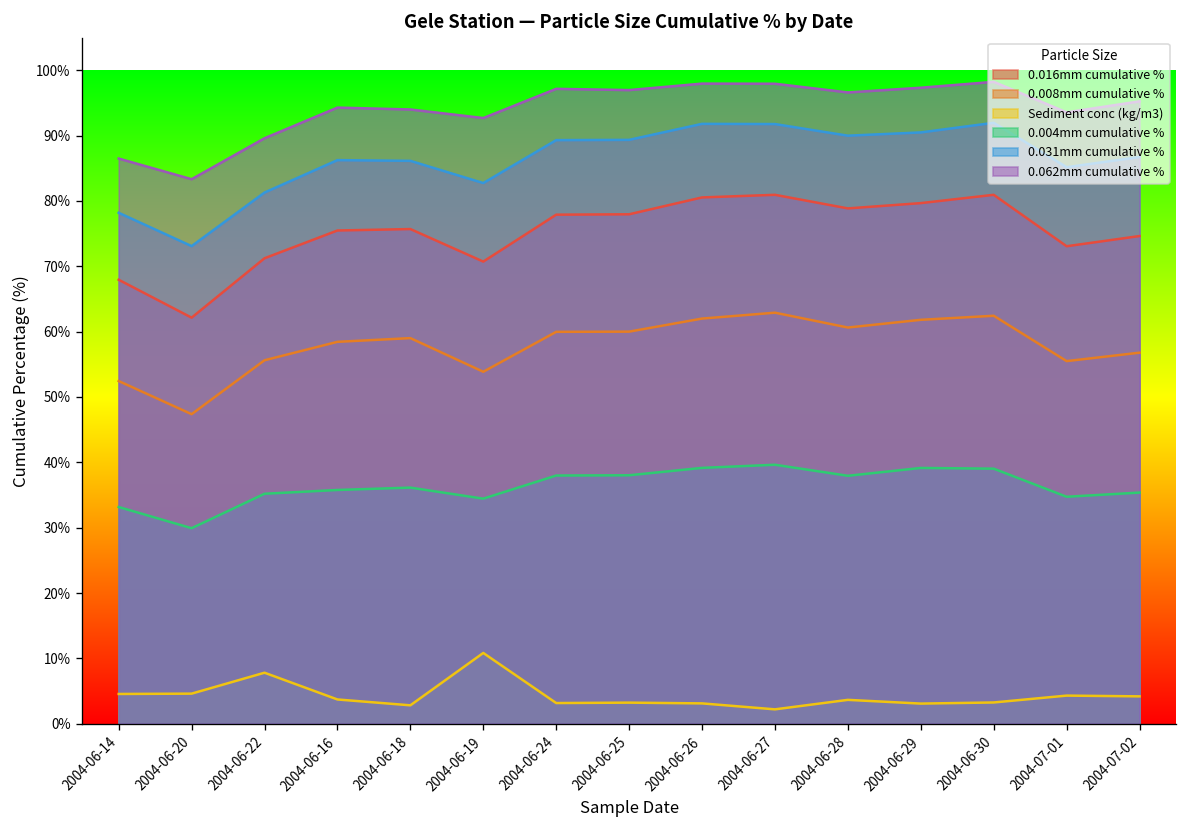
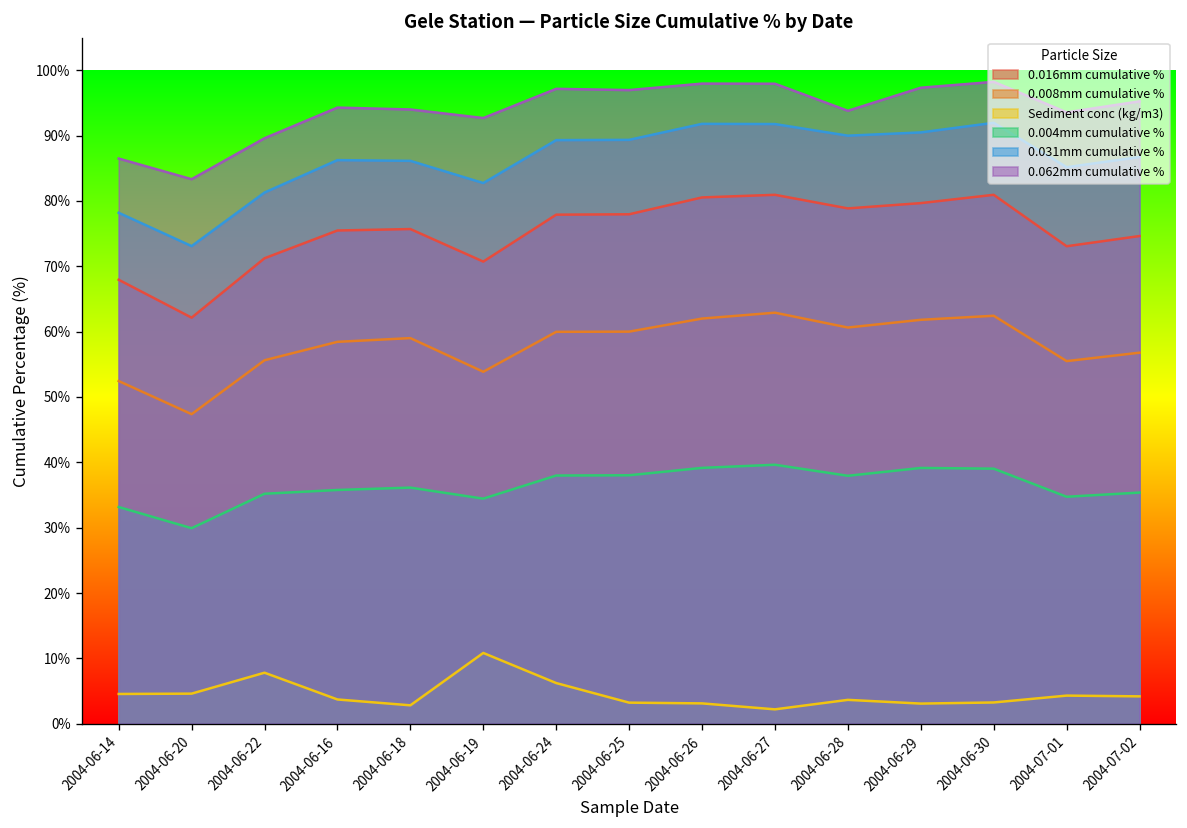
  {
    "Sediment conc (kg/m3)": {
      "2004-06-14": "5%",
      "2004-06-20": "5%",
      "2004-06-22": "8%",
      "2004-06-16": "4%",
      "2004-06-18": "3%",
      "2004-06-19": "11%",
-     "2004-06-24": "3%",
+     "2004-06-24": "6%",
      "2004-06-25": "3%",
      "2004-06-26": "3%",
      "2004-06-27": "2%",
      "2004-06-28": "4%",
      "2004-06-29": "3%",
      "2004-06-30": "3%",
      "2004-07-01": "4%",
      "2004-07-02": "4%"
    },
    "0.004mm cumulative %": {
      "2004-06-14": "33%",
      "2004-06-20": "30%",
      "2004-06-22": "35%",
      "2004-06-16": "36%",
      "2004-06-18": "36%",
      "2004-06-19": "34%",
      "2004-06-24": "38%",
      "2004-06-25": "38%",
      "2004-06-26": "39%",
      "2004-06-27": "40%",
      "2004-06-28": "38%",
      "2004-06-29": "39%",
      "2004-06-30": "39%",
      "2004-07-01": "35%",
      "2004-07-02": "35%"
    },
    "0.031mm cumulative %": {
      "2004-06-14": "78%",
      "2004-06-20": "73%",
      "2004-06-22": "81%",
      "2004-06-16": "86%",
      "2004-06-18": "86%",
      "2004-06-19": "83%",
      "2004-06-24": "89%",
      "2004-06-25": "89%",
      "2004-06-26": "92%",
      "2004-06-27": "92%",
      "2004-06-28": "90%",
      "2004-06-29": "90%"
    },
    "0.062mm cumulative %": {
      "2004-06-14": "86%",
      "2004-06-20": "83%",
      "2004-06-22": "90%",
      "2004-06-16": "94%",
      "2004-06-18": "94%",
      "2004-06-19": "93%",
      "2004-06-24": "97%",
      "2004-06-25": "97%",
      "2004-06-26": "98%",
      "2004-06-27": "98%",
-     "2004-06-28": "97%",
+     "2004-06-28": "94%",
      "2004-06-29": "97%"
    }
  }
